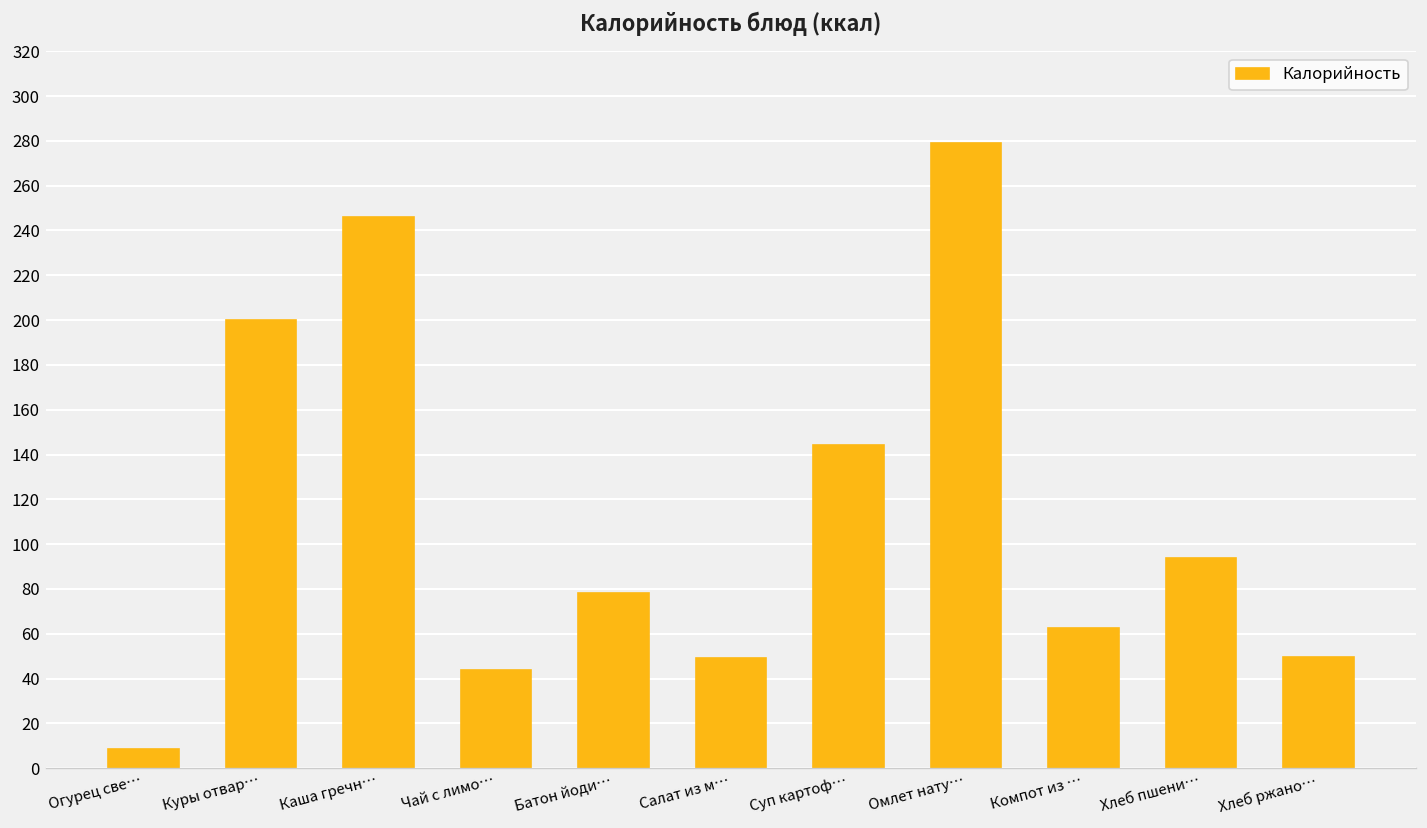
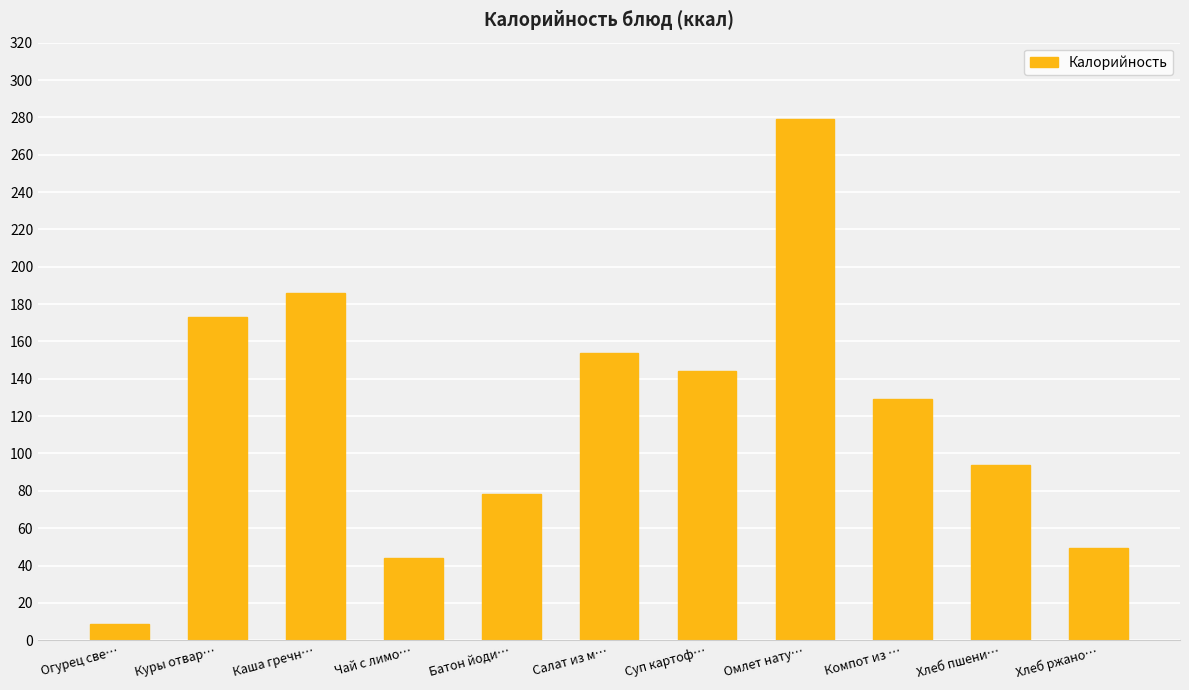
  {
    "Огурец све…": 9,
-   "Куры отвар…": 200,
-   "Каша гречн…": 246,
+   "Куры отвар…": 173,
+   "Каша гречн…": 186,
    "Чай с лимо…": 44,
    "Батон йоди…": 78,
-   "Салат из м…": 49,
+   "Салат из м…": 154,
    "Суп картоф…": 144,
    "Омлет нату…": 279,
-   "Компот из …": 62,
+   "Компот из …": 129,
    "Хлеб пшени…": 94,
    "Хлеб ржано…": 50
  }
